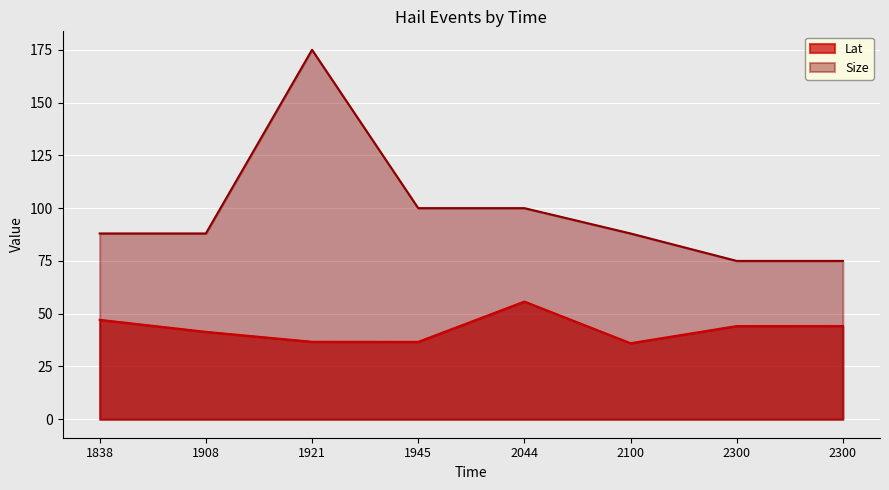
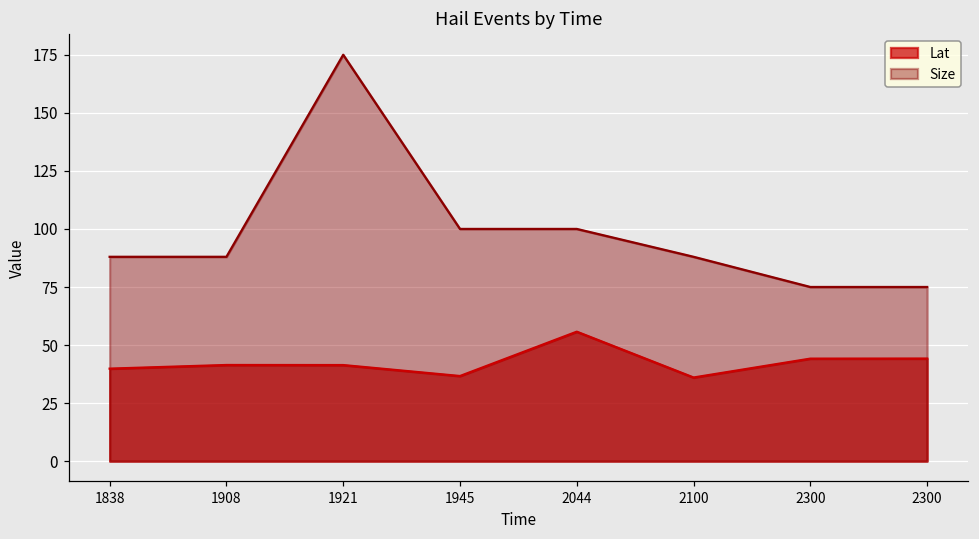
  {
    "Lat": {
-     "1838": 47,
+     "1838": 40,
      "1908": 41,
-     "1921": 37,
+     "1921": 41,
      "1945": 37,
      "2044": 56,
      "2100": 36
    },
    "Size": {
      "1838": 88,
      "1908": 88,
      "1921": 175,
      "1945": 100,
      "2044": 100,
      "2100": 88
    }
  }
